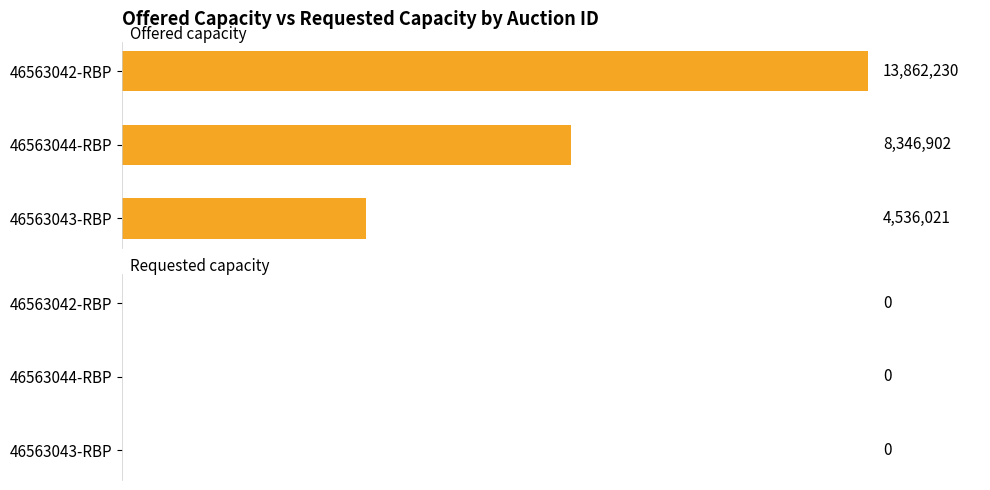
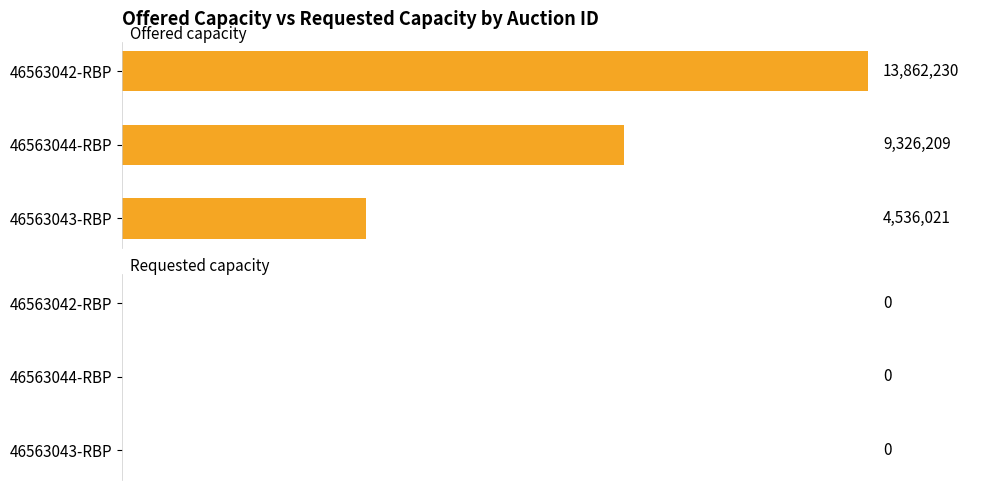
  {
    "Offered Capacity vs Requested Capacity by Auction ID": {
      "46563042-RBP": "13,862,230",
-     "46563044-RBP": "8,346,902"
+     "46563044-RBP": "9,326,209"
    }
  }
